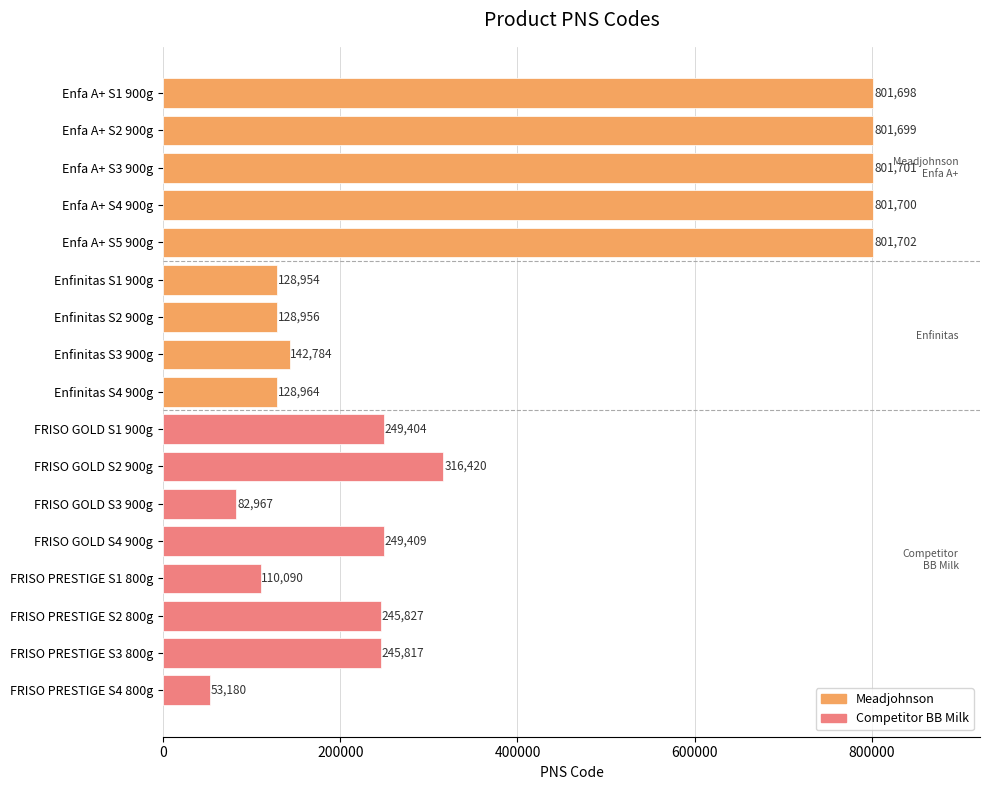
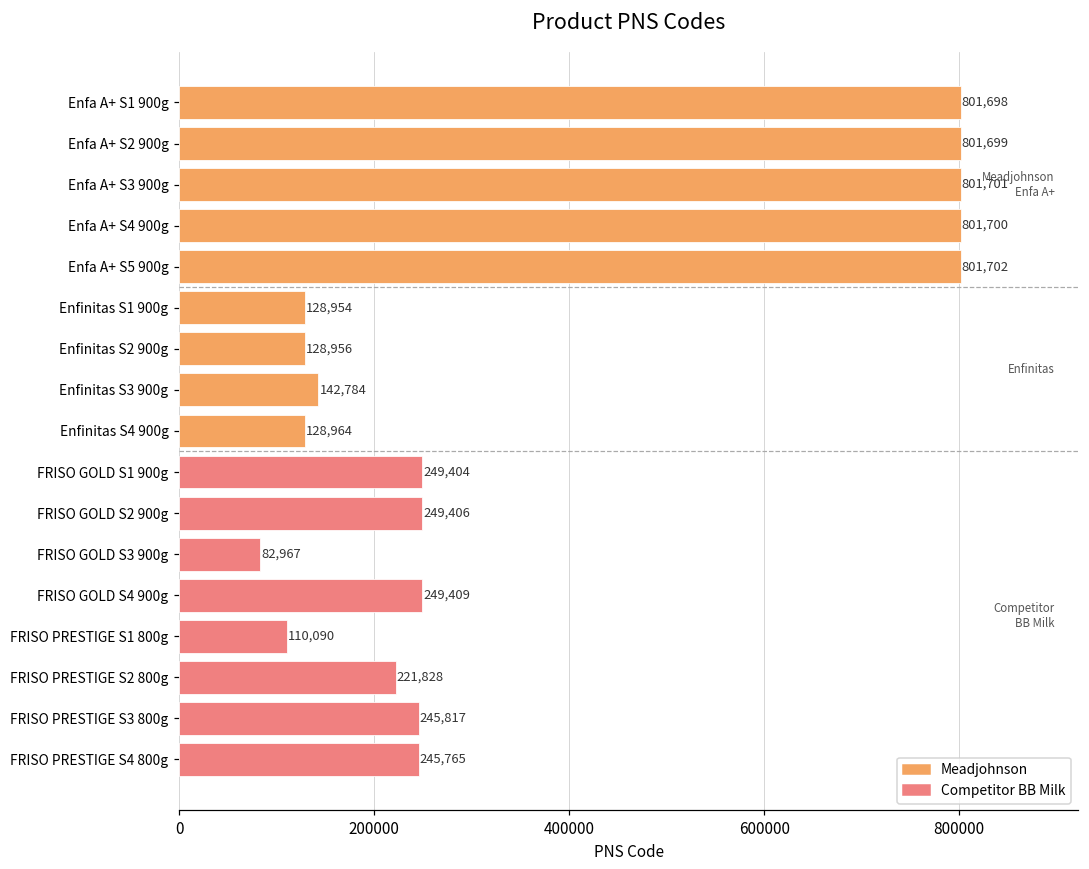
  {
    "Enfa A+ S1 900g": "801,698",
    "Enfa A+ S2 900g": "801,699",
    "Enfa A+ S4 900g": "801,700",
    "Enfa A+ S5 900g": "801,702",
    "Enfinitas S1 900g": "128,954",
    "Enfinitas S2 900g": "128,956",
    "Enfinitas S3 900g": "142,784",
    "Enfinitas S4 900g": "128,964",
    "FRISO GOLD S1 900g": "249,404",
-   "FRISO GOLD S2 900g": "316,420",
+   "FRISO GOLD S2 900g": "249,406",
    "FRISO GOLD S3 900g": "82,967",
    "FRISO GOLD S4 900g": "249,409",
    "FRISO PRESTIGE S1 800g": "110,090",
-   "FRISO PRESTIGE S2 800g": "245,827",
+   "FRISO PRESTIGE S2 800g": "221,828",
    "FRISO PRESTIGE S3 800g": "245,817",
-   "FRISO PRESTIGE S4 800g": "53,180"
+   "FRISO PRESTIGE S4 800g": "245,765"
  }
